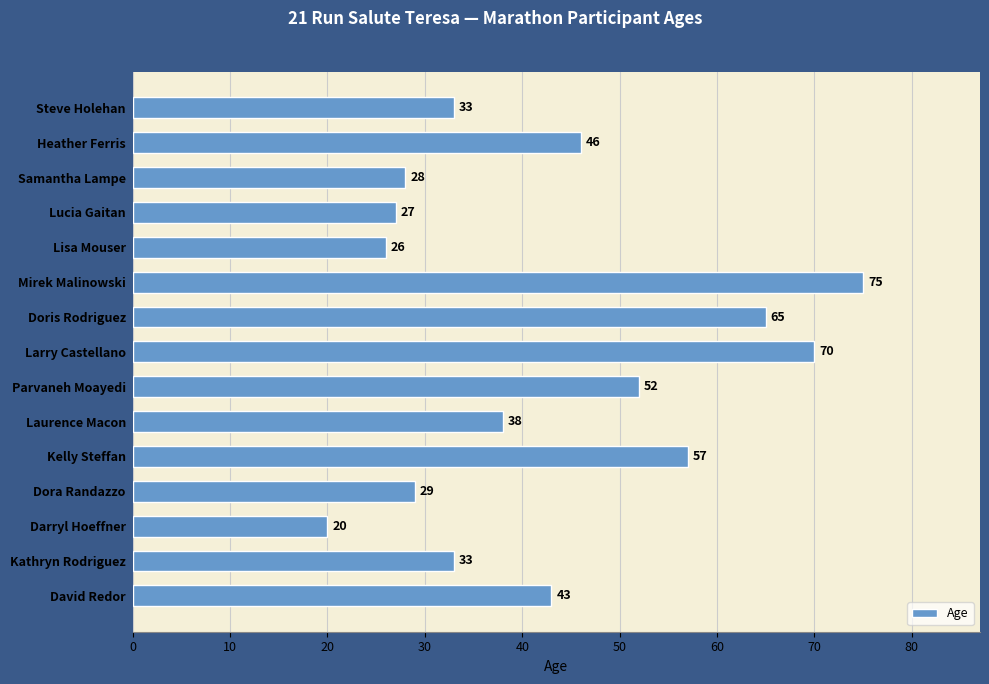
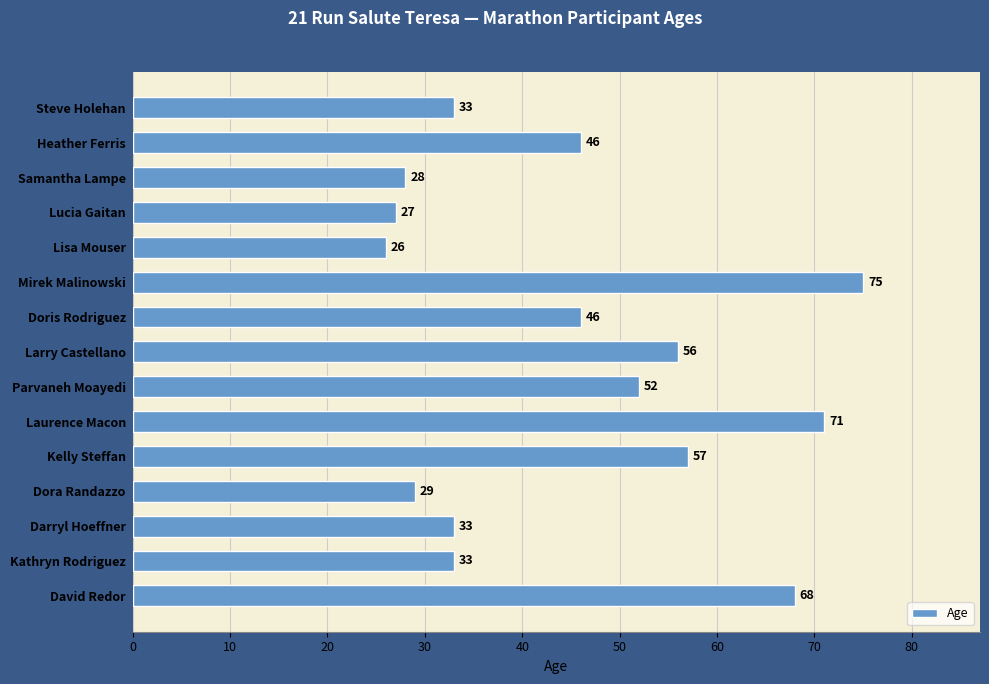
  {
    "Steve Holehan": 33,
    "Heather Ferris": 46,
    "Samantha Lampe": 28,
    "Lucia Gaitan": 27,
    "Lisa Mouser": 26,
    "Mirek Malinowski": 75,
-   "Doris Rodriguez": 65,
-   "Larry Castellano": 70,
+   "Doris Rodriguez": 46,
+   "Larry Castellano": 56,
    "Parvaneh Moayedi": 52,
-   "Laurence Macon": 38,
+   "Laurence Macon": 71,
    "Kelly Steffan": 57,
    "Dora Randazzo": 29,
-   "Darryl Hoeffner": 20,
+   "Darryl Hoeffner": 33,
    "Kathryn Rodriguez": 33,
-   "David Redor": 43
+   "David Redor": 68
  }
